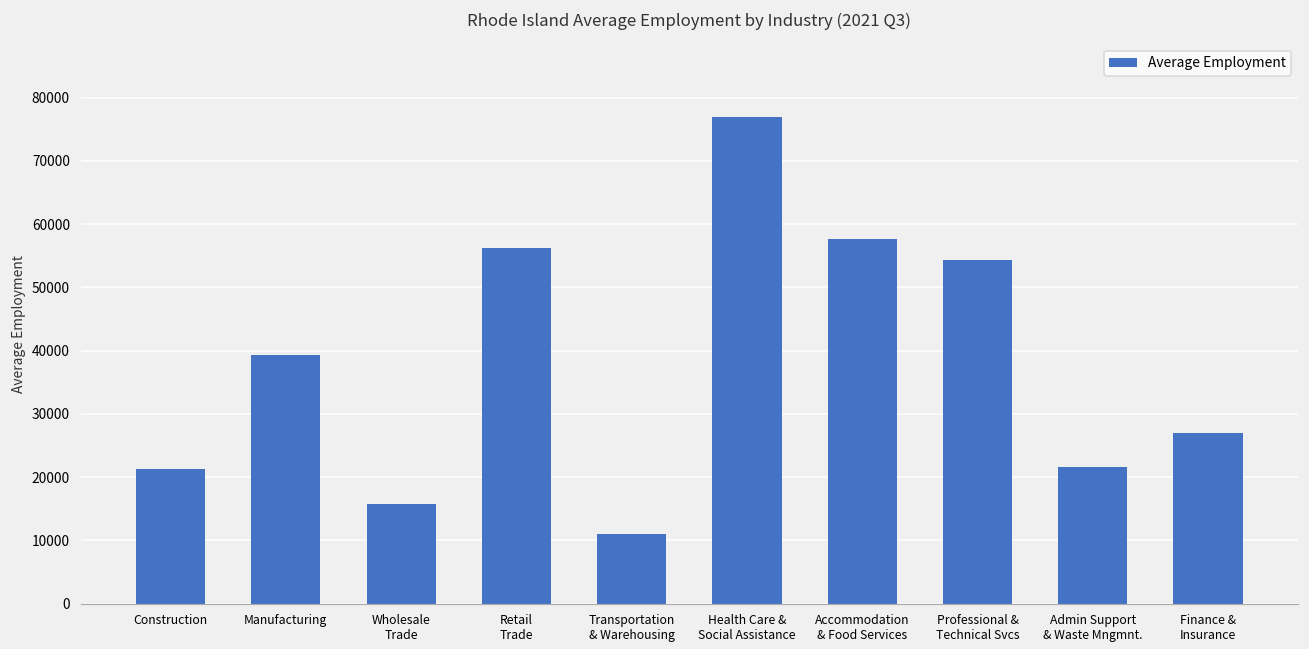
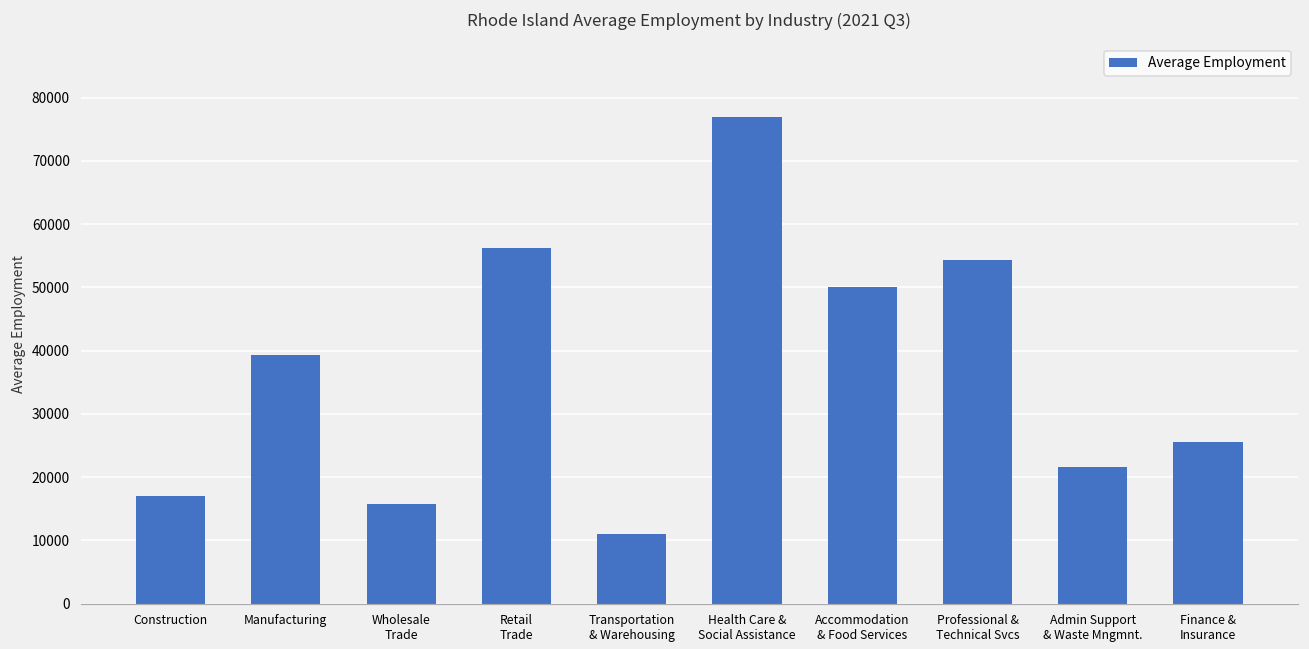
  {
-   "Construction": 21000,
+   "Construction": 17000,
    "Manufacturing": 39000,
    "Wholesale Trade": 16000,
    "Retail Trade": 56000,
    "Transportation & Warehousing": 11000,
    "Health Care & Social Assistance": 77000,
-   "Accommodation & Food Services": 58000,
+   "Accommodation & Food Services": 50000,
    "Professional & Technical Svcs": 54000,
    "Admin Support & Waste Mngmnt.": 22000,
-   "Finance & Insurance": 27000
+   "Finance & Insurance": 26000
  }
